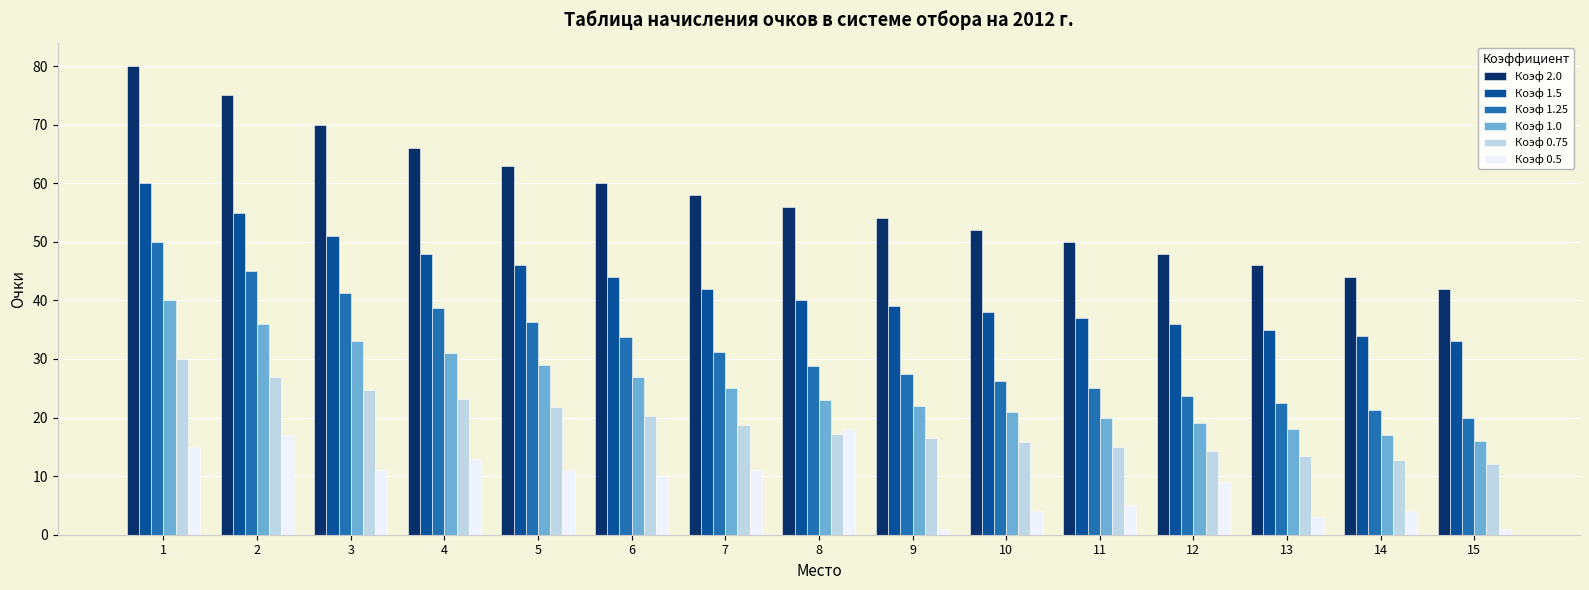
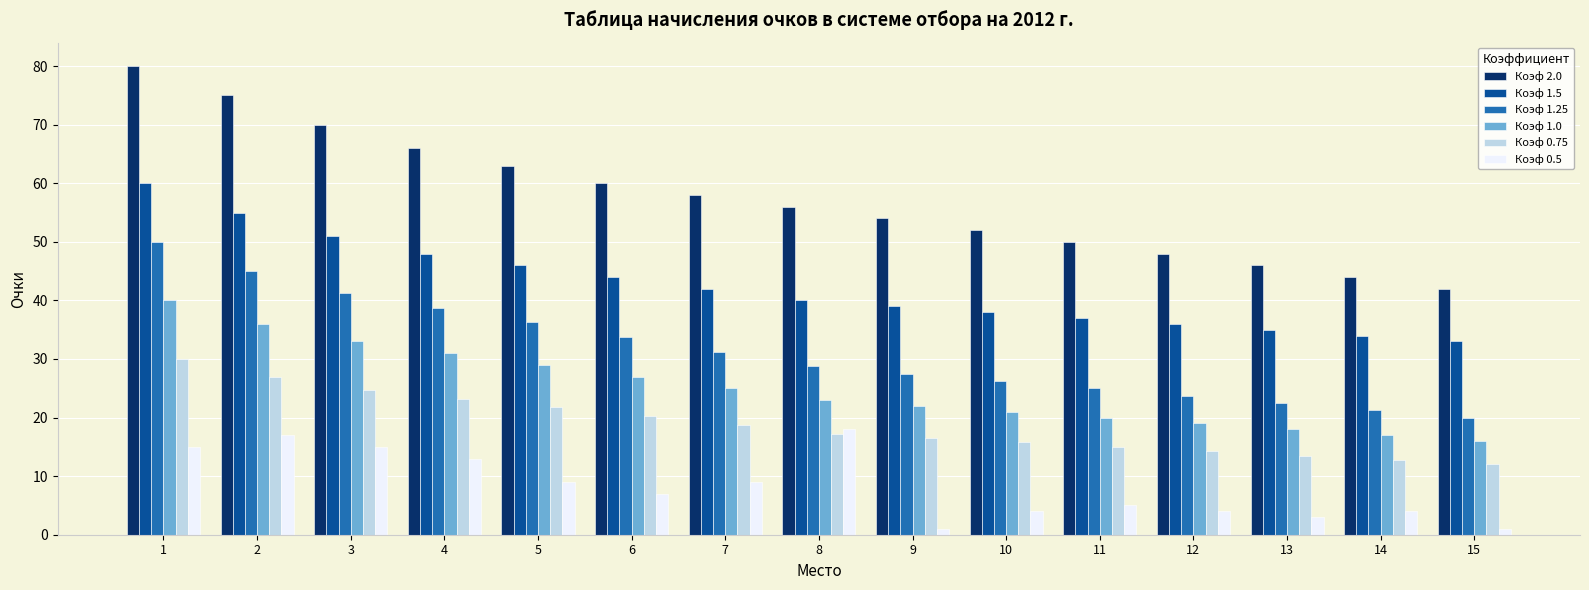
  {
    "Коэф 1.0": {
      "1": 40,
      "2": 36,
      "3": 33,
      "4": 31,
      "5": 29,
      "6": 27,
      "7": 25,
      "8": 23,
      "9": 22,
      "10": 21,
      "11": 20,
      "12": 19,
      "13": 18,
      "14": 17,
      "15": 16
    },
    "Коэф 0.75": {
      "1": 30,
      "2": 27,
      "3": 25,
      "4": 23,
      "5": 22,
      "6": 20,
      "7": 19,
      "8": 17,
      "9": 17,
      "10": 16,
      "11": 15,
      "12": 14,
      "13": 14,
      "14": 13,
      "15": 12
    },
    "Коэф 0.5": {
      "1": 15,
      "2": 17,
-     "3": 11,
+     "3": 15,
      "4": 13,
-     "5": 11,
-     "6": 10,
-     "7": 11,
+     "5": 9,
+     "6": 7,
+     "7": 9,
      "8": 18,
      "9": 1,
      "10": 4,
      "11": 5,
-     "12": 9,
+     "12": 4,
      "13": 3,
      "14": 4,
      "15": 1
    }
  }
